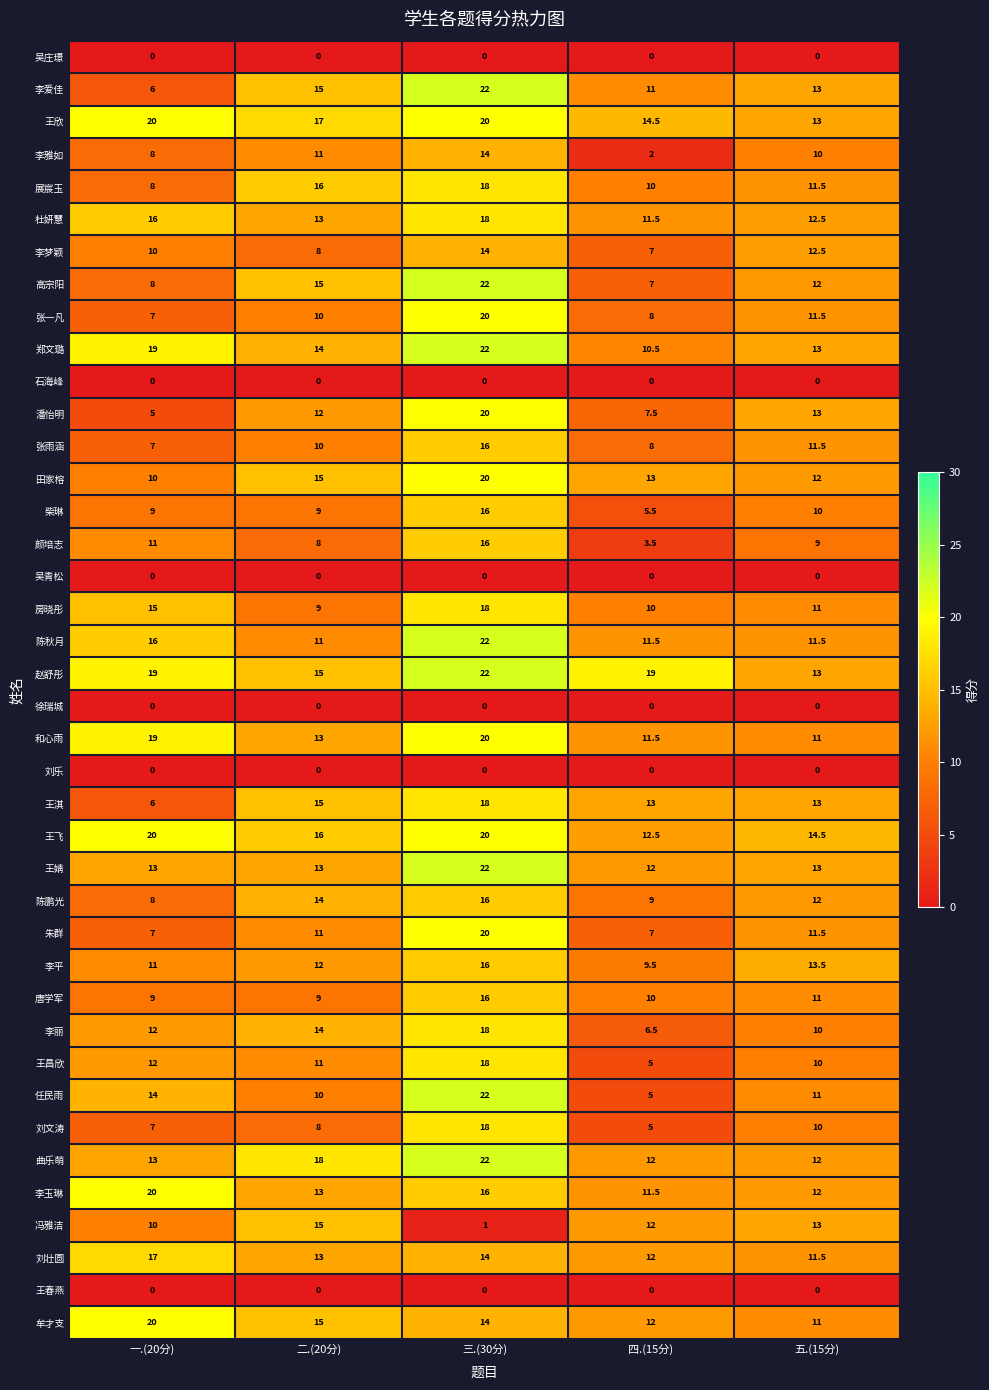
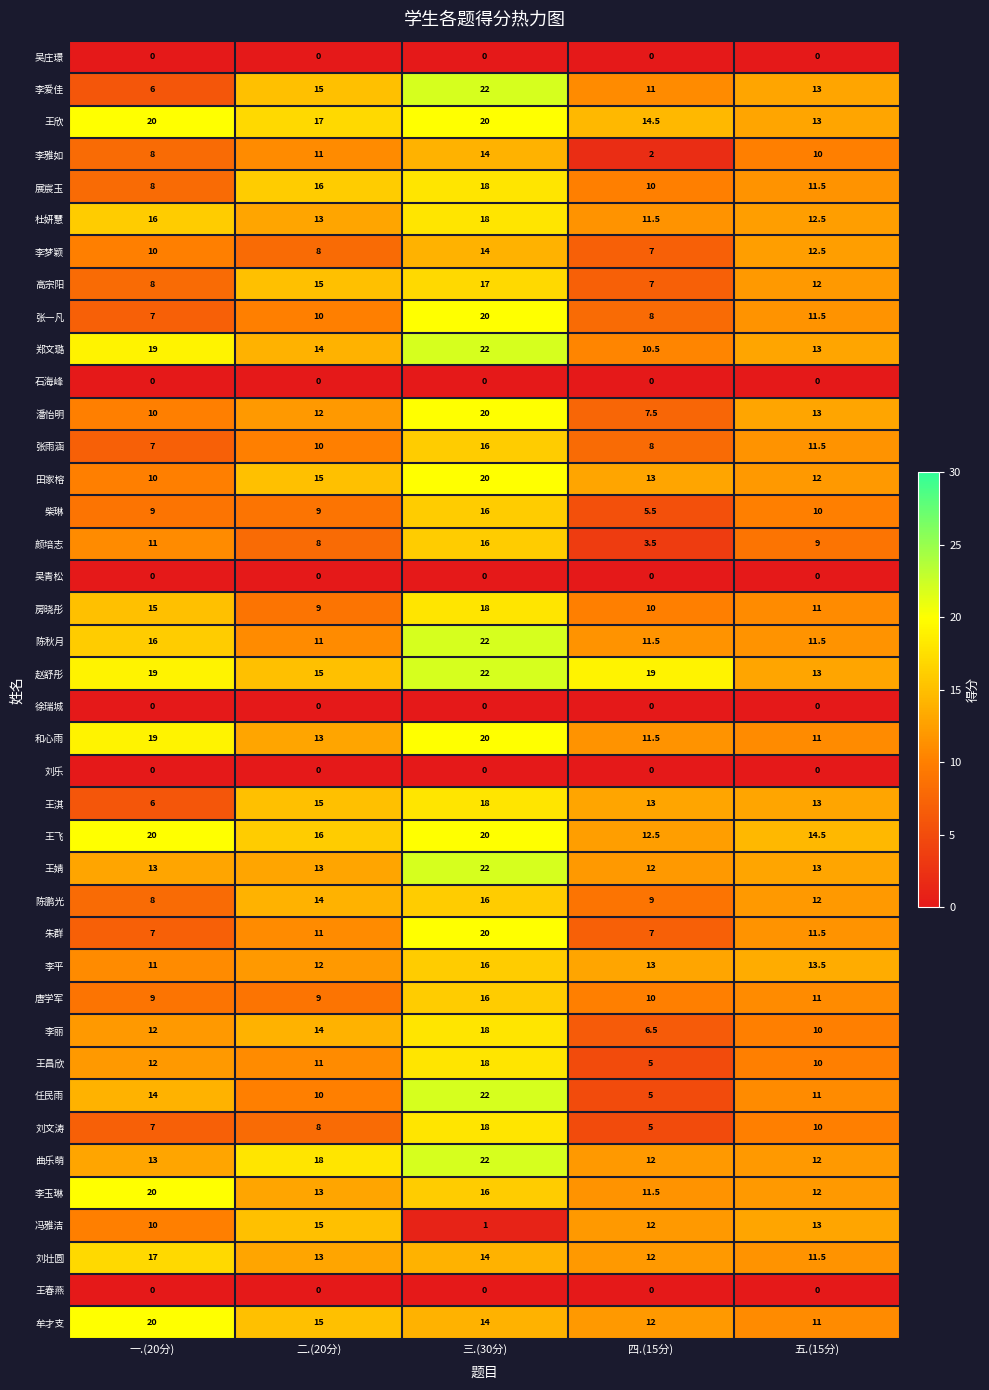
  {
    "吴庄璟": {
      "一.(20分)": 0,
      "二.(20分)": 0,
      "三.(30分)": 0,
      "四.(15分)": 0,
      "五.(15分)": 0
    },
    "李爱佳": {
      "一.(20分)": 6,
      "二.(20分)": 15,
      "三.(30分)": 22,
      "四.(15分)": 11,
      "五.(15分)": 13
    },
    "王欣": {
      "一.(20分)": 20,
      "二.(20分)": 17,
      "三.(30分)": 20,
      "四.(15分)": 14.5,
      "五.(15分)": 13
    },
    "李雅如": {
      "一.(20分)": 8,
      "二.(20分)": 11,
      "三.(30分)": 14,
      "四.(15分)": 2,
      "五.(15分)": 10
    },
    "展宸玉": {
      "一.(20分)": 8,
      "二.(20分)": 16,
      "三.(30分)": 18,
      "四.(15分)": 10,
      "五.(15分)": 11.5
    },
    "杜妍慧": {
      "一.(20分)": 16,
      "二.(20分)": 13,
      "三.(30分)": 18,
      "四.(15分)": 11.5,
      "五.(15分)": 12.5
    },
    "李梦颖": {
      "一.(20分)": 10,
      "二.(20分)": 8,
      "三.(30分)": 14,
      "四.(15分)": 7,
      "五.(15分)": 12.5
    },
    "高宗阳": {
      "一.(20分)": 8,
      "二.(20分)": 15,
-     "三.(30分)": 22,
+     "三.(30分)": 17,
      "四.(15分)": 7,
      "五.(15分)": 12
    },
    "张一凡": {
      "一.(20分)": 7,
      "二.(20分)": 10,
      "三.(30分)": 20,
      "四.(15分)": 8,
      "五.(15分)": 11.5
    },
    "郑文璐": {
      "一.(20分)": 19,
      "二.(20分)": 14,
      "三.(30分)": 22,
      "四.(15分)": 10.5,
      "五.(15分)": 13
    },
    "石海峰": {
      "一.(20分)": 0,
      "二.(20分)": 0,
      "三.(30分)": 0,
      "四.(15分)": 0,
      "五.(15分)": 0
    },
    "潘怡明": {
-     "一.(20分)": 5,
+     "一.(20分)": 10,
      "二.(20分)": 12,
      "三.(30分)": 20,
      "四.(15分)": 7.5,
      "五.(15分)": 13
    },
    "张雨涵": {
      "一.(20分)": 7,
      "二.(20分)": 10,
      "三.(30分)": 16,
      "四.(15分)": 8,
      "五.(15分)": 11.5
    },
    "田家榕": {
      "一.(20分)": 10,
      "二.(20分)": 15,
      "三.(30分)": 20,
      "四.(15分)": 13,
      "五.(15分)": 12
    },
    "柴琳": {
      "一.(20分)": 9,
      "二.(20分)": 9,
      "三.(30分)": 16,
      "四.(15分)": 5.5,
      "五.(15分)": 10
    },
    "颜培志": {
      "一.(20分)": 11,
      "二.(20分)": 8,
      "三.(30分)": 16,
      "四.(15分)": 3.5,
      "五.(15分)": 9
    },
    "吴青松": {
      "一.(20分)": 0,
      "二.(20分)": 0,
      "三.(30分)": 0,
      "四.(15分)": 0,
      "五.(15分)": 0
    },
    "房晓彤": {
      "一.(20分)": 15,
      "二.(20分)": 9,
      "三.(30分)": 18,
      "四.(15分)": 10,
      "五.(15分)": 11
    },
    "陈秋月": {
      "一.(20分)": 16,
      "二.(20分)": 11,
      "三.(30分)": 22,
      "四.(15分)": 11.5,
      "五.(15分)": 11.5
    },
    "赵舒彤": {
      "一.(20分)": 19,
      "二.(20分)": 15,
      "三.(30分)": 22,
      "四.(15分)": 19,
      "五.(15分)": 13
    },
    "徐瑞城": {
      "一.(20分)": 0,
      "二.(20分)": 0,
      "三.(30分)": 0,
      "四.(15分)": 0,
      "五.(15分)": 0
    },
    "和心雨": {
      "一.(20分)": 19,
      "二.(20分)": 13,
      "三.(30分)": 20,
      "四.(15分)": 11.5,
      "五.(15分)": 11
    },
    "刘乐": {
      "一.(20分)": 0,
      "二.(20分)": 0,
      "三.(30分)": 0,
      "四.(15分)": 0,
      "五.(15分)": 0
    },
    "王淇": {
      "一.(20分)": 6,
      "二.(20分)": 15,
      "三.(30分)": 18,
      "四.(15分)": 13,
      "五.(15分)": 13
    },
    "王飞": {
      "一.(20分)": 20,
      "二.(20分)": 16,
      "三.(30分)": 20,
      "四.(15分)": 12.5,
      "五.(15分)": 14.5
    },
    "王婧": {
      "一.(20分)": 13,
      "二.(20分)": 13,
      "三.(30分)": 22,
      "四.(15分)": 12,
      "五.(15分)": 13
    },
    "陈鹏光": {
      "一.(20分)": 8,
      "二.(20分)": 14,
      "三.(30分)": 16,
      "四.(15分)": 9,
      "五.(15分)": 12
    },
    "朱群": {
      "一.(20分)": 7,
      "二.(20分)": 11,
      "三.(30分)": 20,
      "四.(15分)": 7,
      "五.(15分)": 11.5
    },
    "李平": {
      "一.(20分)": 11,
      "二.(20分)": 12,
      "三.(30分)": 16,
-     "四.(15分)": 9.5,
+     "四.(15分)": 13,
      "五.(15分)": 13.5
    },
    "唐学军": {
      "一.(20分)": 9,
      "二.(20分)": 9,
      "三.(30分)": 16,
      "四.(15分)": 10,
      "五.(15分)": 11
    },
    "李丽": {
      "一.(20分)": 12,
      "二.(20分)": 14,
      "三.(30分)": 18,
      "四.(15分)": 6.5,
      "五.(15分)": 10
    },
    "王昌欣": {
      "一.(20分)": 12,
      "二.(20分)": 11,
      "三.(30分)": 18,
      "四.(15分)": 5,
      "五.(15分)": 10
    },
    "任民雨": {
      "一.(20分)": 14,
      "二.(20分)": 10,
      "三.(30分)": 22,
      "四.(15分)": 5,
      "五.(15分)": 11
    },
    "刘文涛": {
      "一.(20分)": 7,
      "二.(20分)": 8,
      "三.(30分)": 18,
      "四.(15分)": 5,
      "五.(15分)": 10
    },
    "曲乐萌": {
      "一.(20分)": 13,
      "二.(20分)": 18,
      "三.(30分)": 22,
      "四.(15分)": 12,
      "五.(15分)": 12
    },
    "李玉琳": {
      "一.(20分)": 20,
      "二.(20分)": 13,
      "三.(30分)": 16,
      "四.(15分)": 11.5,
      "五.(15分)": 12
    },
    "冯雅洁": {
      "一.(20分)": 10,
      "二.(20分)": 15,
      "三.(30分)": 1,
      "四.(15分)": 12,
      "五.(15分)": 13
    },
    "刘壮圆": {
      "一.(20分)": 17,
      "二.(20分)": 13,
      "三.(30分)": 14,
      "四.(15分)": 12,
      "五.(15分)": 11.5
    },
    "王春燕": {
      "一.(20分)": 0,
      "二.(20分)": 0,
      "三.(30分)": 0,
      "四.(15分)": 0,
      "五.(15分)": 0
    },
    "牟才支": {
      "一.(20分)": 20,
      "二.(20分)": 15,
      "三.(30分)": 14,
      "四.(15分)": 12,
      "五.(15分)": 11
    }
  }
